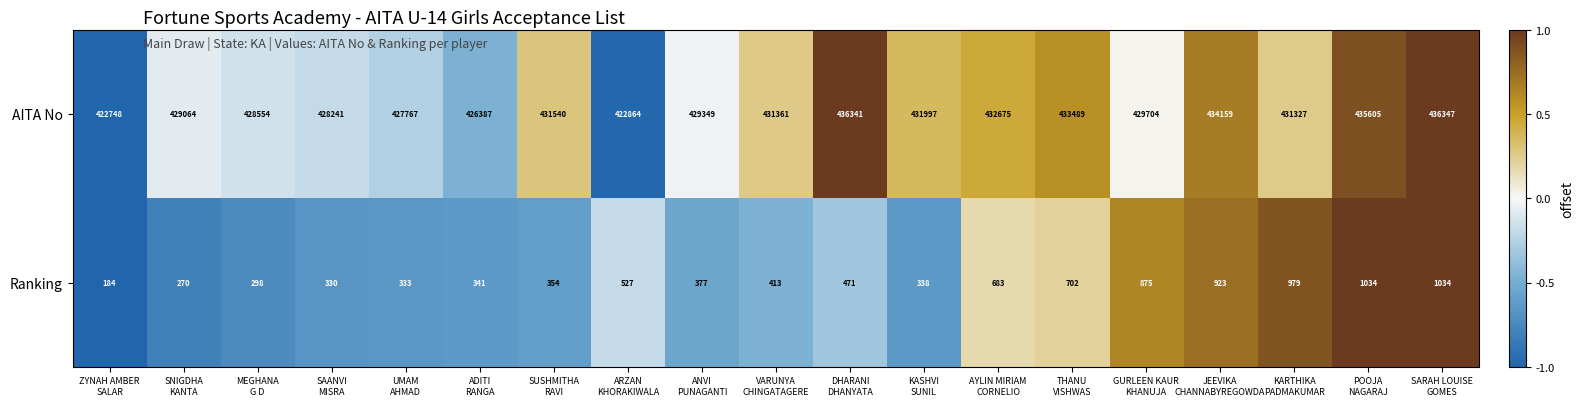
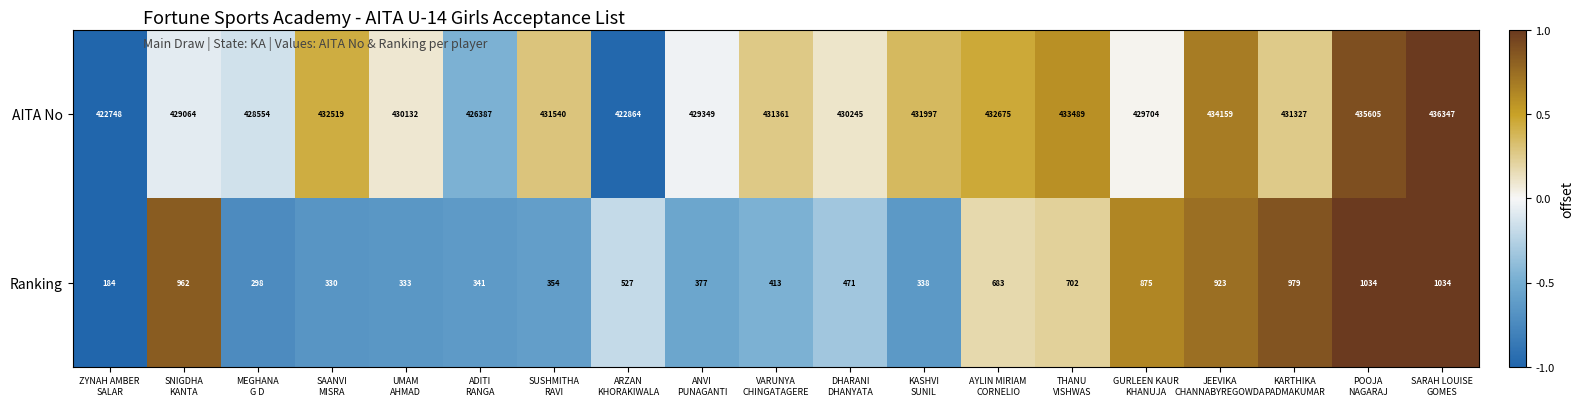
  {
    "AITA No": {
      "ZYNAH AMBER SALAR": 422748,
      "SNIGDHA KANTA": 429064,
      "MEGHANA G D": 428554,
-     "SAANVI MISRA": 428241,
-     "UMAM AHMAD": 427767,
+     "SAANVI MISRA": 432519,
+     "UMAM AHMAD": 430132,
      "ADITI RANGA": 426387,
      "SUSHMITHA RAVI": 431540,
      "ARZAN KHORAKIWALA": 422864,
      "ANVI PUNAGANTI": 429349,
      "VARUNYA CHINGATAGERE": 431361,
-     "DHARANI DHANYATA": 436341,
+     "DHARANI DHANYATA": 430245,
      "KASHVI SUNIL": 431997,
      "AYLIN MIRIAM CORNELIO": 432675,
      "THANU VISHWAS": 433489,
      "GURLEEN KAUR KHANUJA": 429704,
      "JEEVIKA CHANNABYREGOWDA": 434159,
      "KARTHIKA PADMAKUMAR": 431327,
      "POOJA NAGARAJ": 435605,
      "SARAH LOUISE GOMES": 436347
    },
    "Ranking": {
      "ZYNAH AMBER SALAR": 184,
-     "SNIGDHA KANTA": 270,
+     "SNIGDHA KANTA": 962,
      "MEGHANA G D": 298,
      "SAANVI MISRA": 330,
      "UMAM AHMAD": 333,
      "ADITI RANGA": 341,
      "SUSHMITHA RAVI": 354,
      "ARZAN KHORAKIWALA": 527,
      "ANVI PUNAGANTI": 377,
      "VARUNYA CHINGATAGERE": 413,
      "DHARANI DHANYATA": 471,
      "KASHVI SUNIL": 338,
      "AYLIN MIRIAM CORNELIO": 683,
      "THANU VISHWAS": 702,
      "GURLEEN KAUR KHANUJA": 875,
      "JEEVIKA CHANNABYREGOWDA": 923,
      "KARTHIKA PADMAKUMAR": 979,
      "POOJA NAGARAJ": 1034,
      "SARAH LOUISE GOMES": 1034
    }
  }
